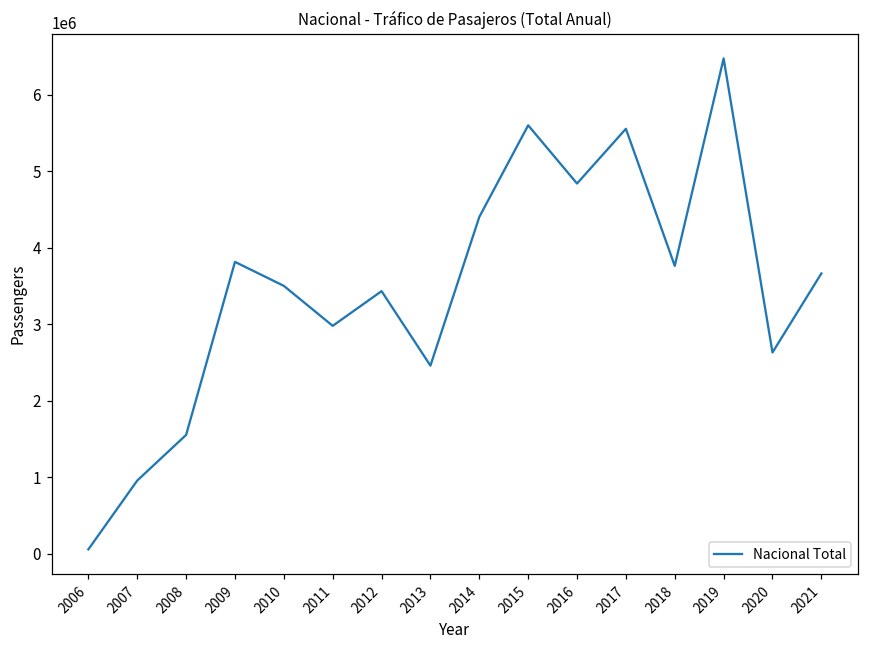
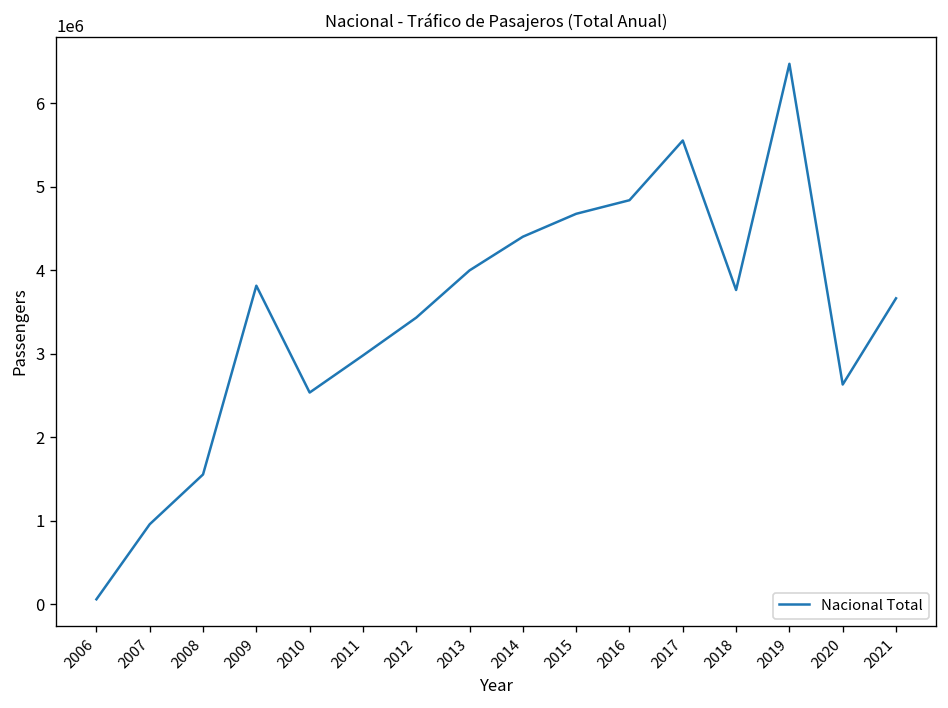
  {
    "2006": 100000,
    "2007": 1000000,
    "2008": 1600000,
    "2009": 3800000,
-   "2010": 3500000,
+   "2010": 2500000,
    "2011": 3000000,
    "2012": 3400000,
-   "2013": 2500000,
+   "2013": 4000000,
    "2014": 4400000,
-   "2015": 5600000,
+   "2015": 4700000,
    "2016": 4800000,
    "2017": 5600000,
    "2018": 3800000,
    "2019": 6500000,
    "2020": 2600000,
    "2021": 3700000
  }
